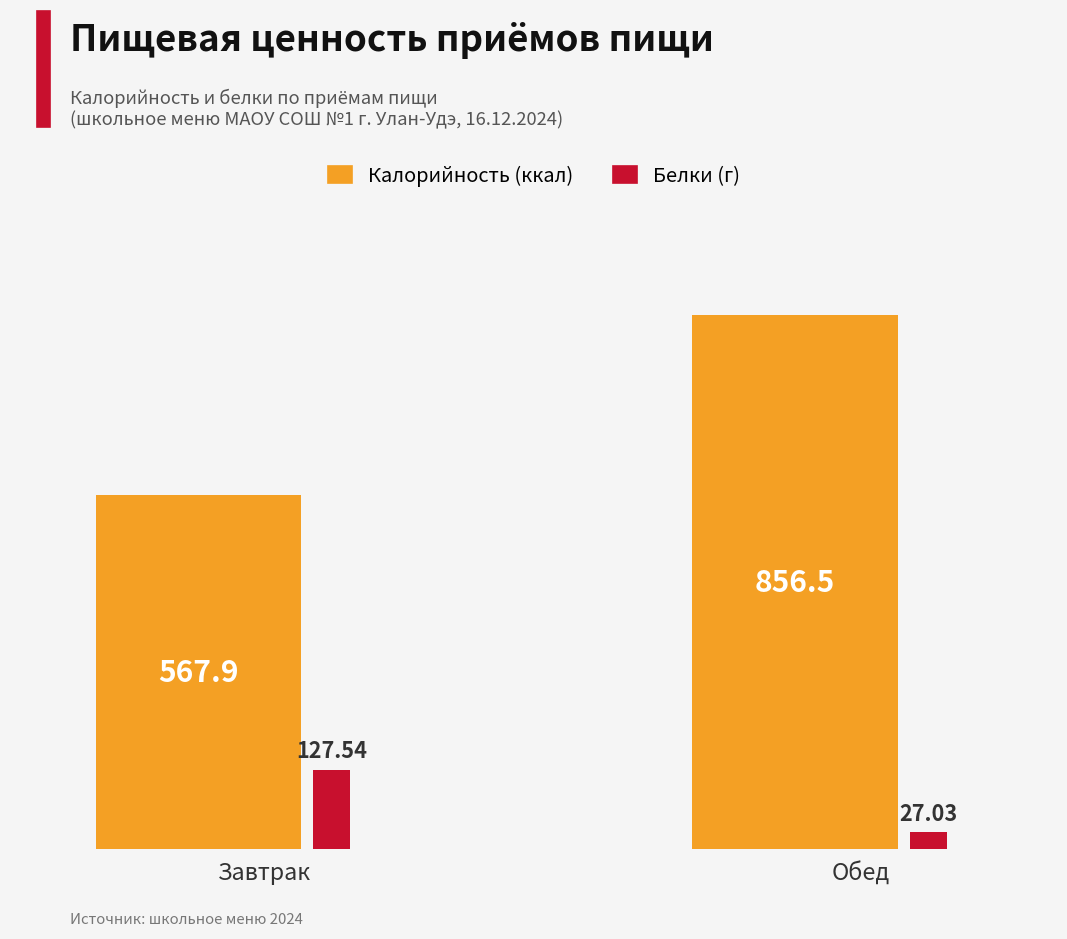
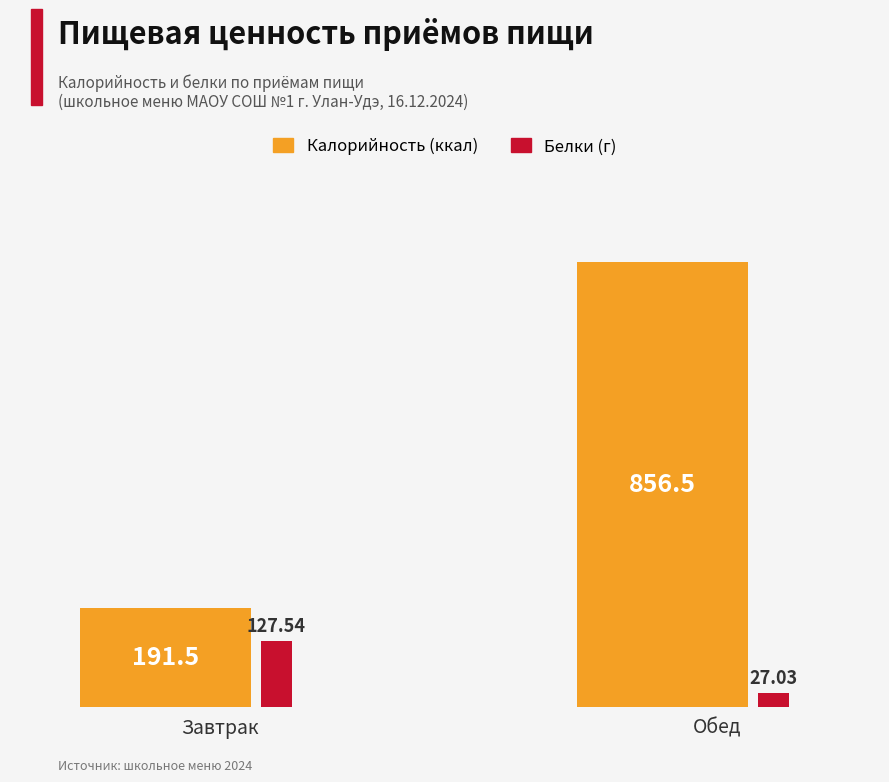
  {
    "Калорийность (ккал)": {
-     "Завтрак": 567.9,
+     "Завтрак": 191.5,
      "Обед": 856.5
    },
    "Белки (г)": {
      "Завтрак": 127.54,
      "Обед": 27.03
    }
  }
